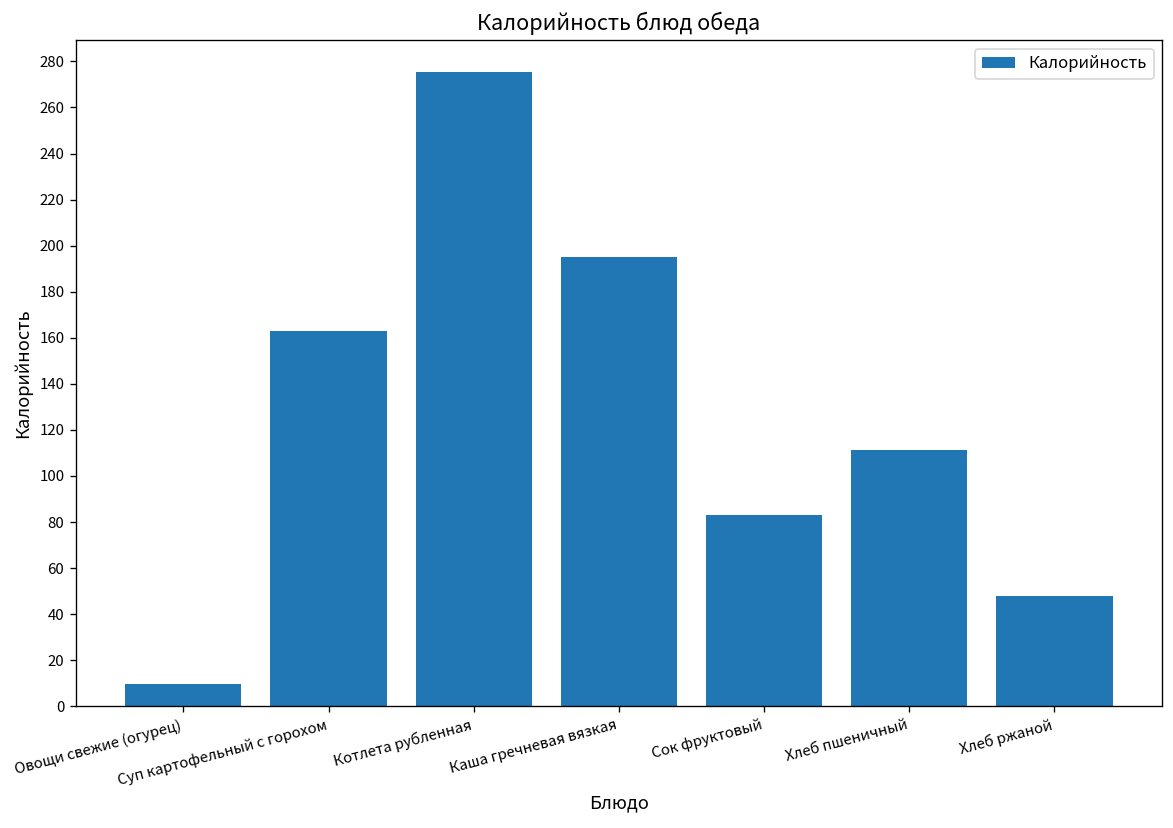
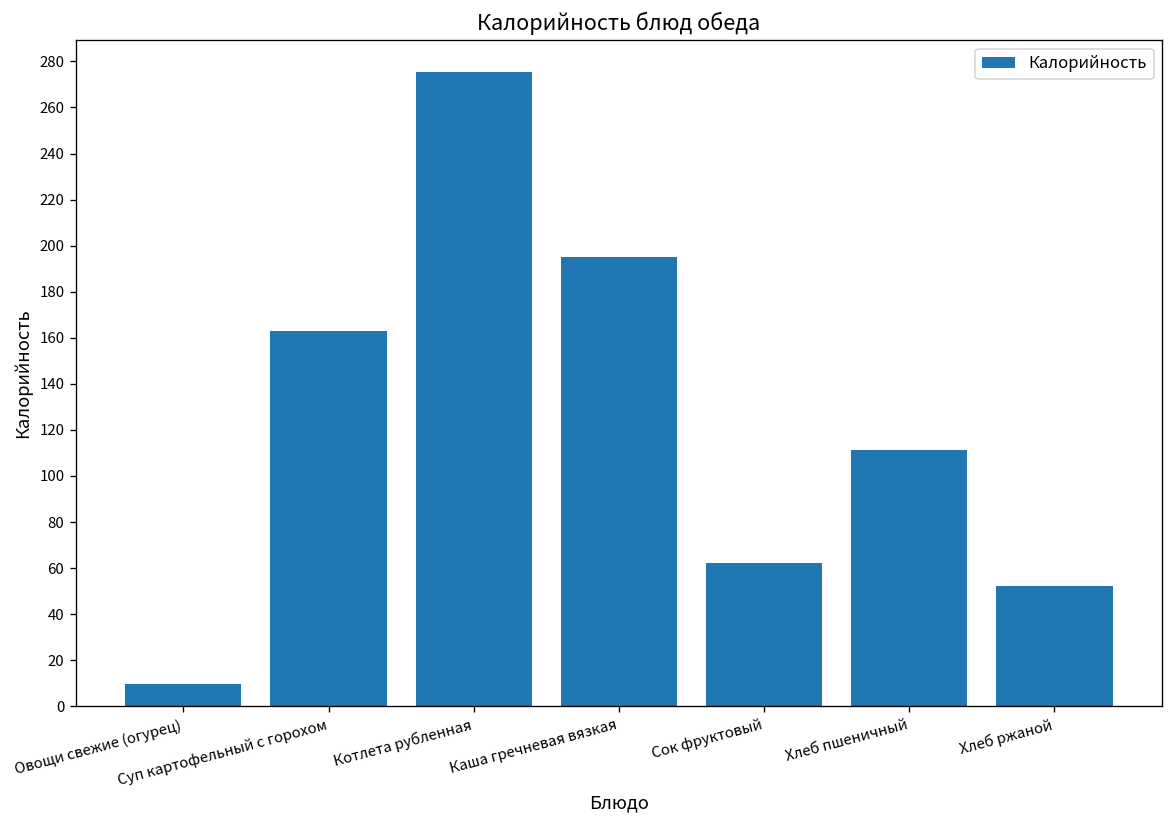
  {
    "Овощи свежие (огурец)": 10,
    "Суп картофельный с горохом": 163,
    "Котлета рубленная": 275,
    "Каша гречневая вязкая": 195,
-   "Сок фруктовый": 83,
+   "Сок фруктовый": 62,
    "Хлеб пшеничный": 111,
-   "Хлеб ржаной": 48
+   "Хлеб ржаной": 52
  }
